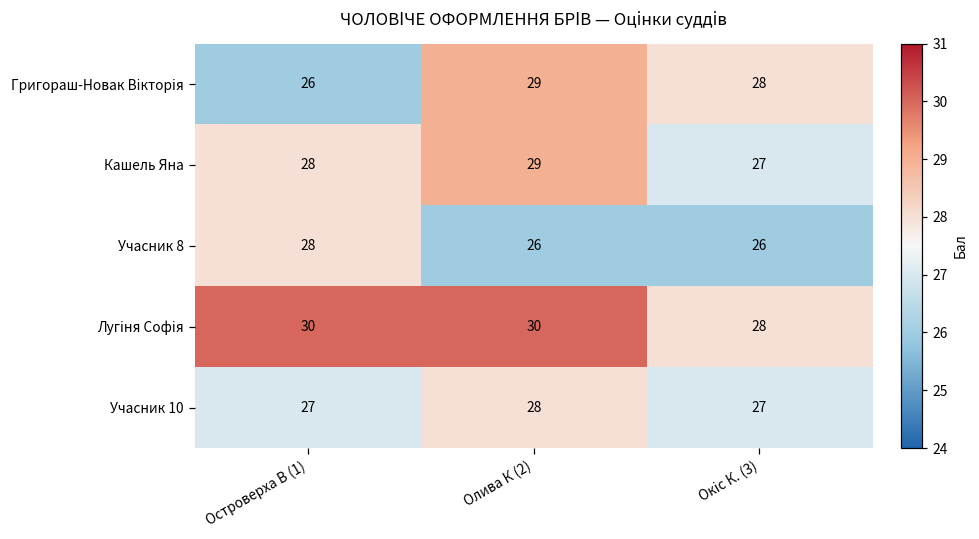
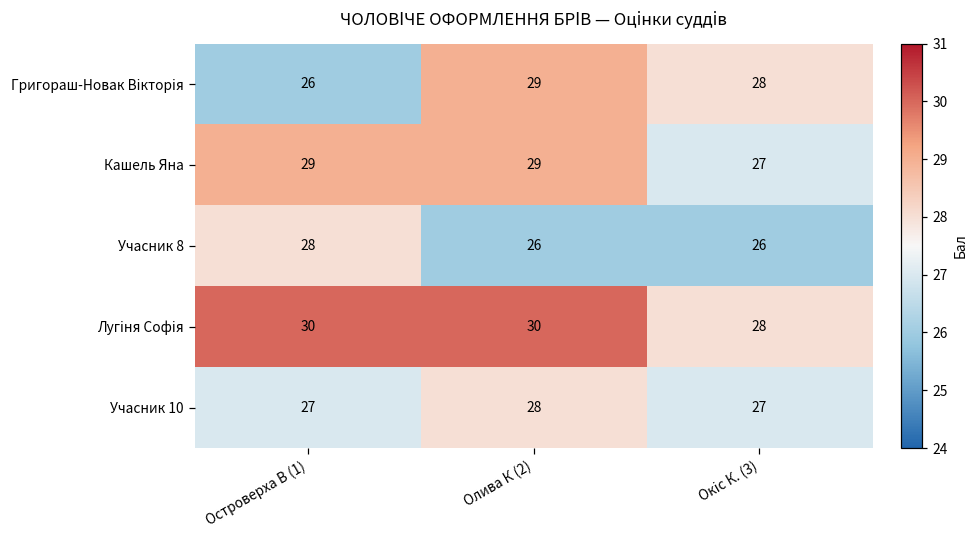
  {
    "Григораш-Новак Вікторія": {
      "Островерха В (1)": 26,
      "Олива К (2)": 29,
      "Окіс К. (3)": 28
    },
    "Кашель Яна": {
-     "Островерха В (1)": 28,
+     "Островерха В (1)": 29,
      "Олива К (2)": 29,
      "Окіс К. (3)": 27
    },
    "Учасник 8": {
      "Островерха В (1)": 28,
      "Олива К (2)": 26,
      "Окіс К. (3)": 26
    },
    "Лугіня Софія": {
      "Островерха В (1)": 30,
      "Олива К (2)": 30,
      "Окіс К. (3)": 28
    },
    "Учасник 10": {
      "Островерха В (1)": 27,
      "Олива К (2)": 28,
      "Окіс К. (3)": 27
    }
  }
